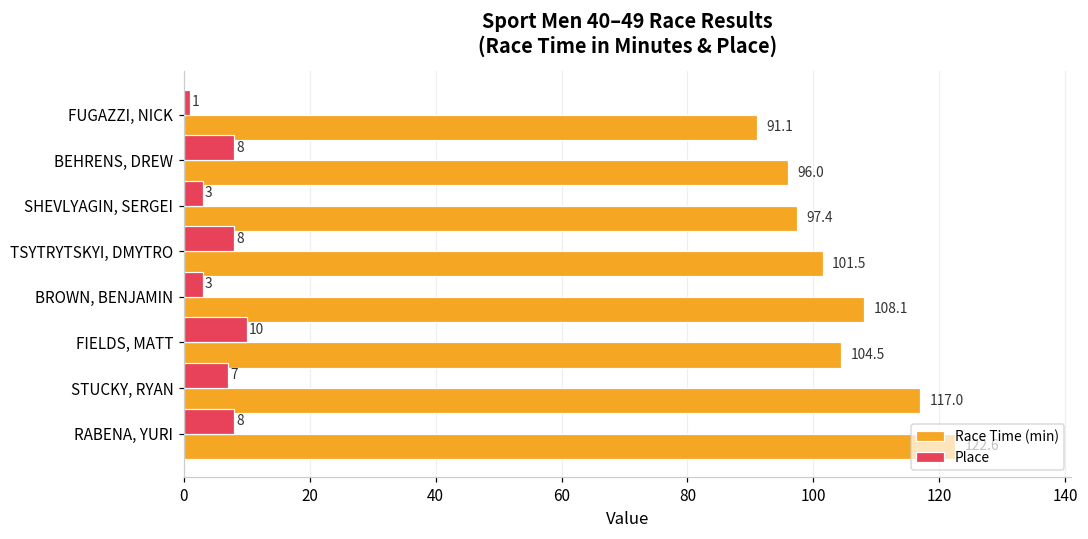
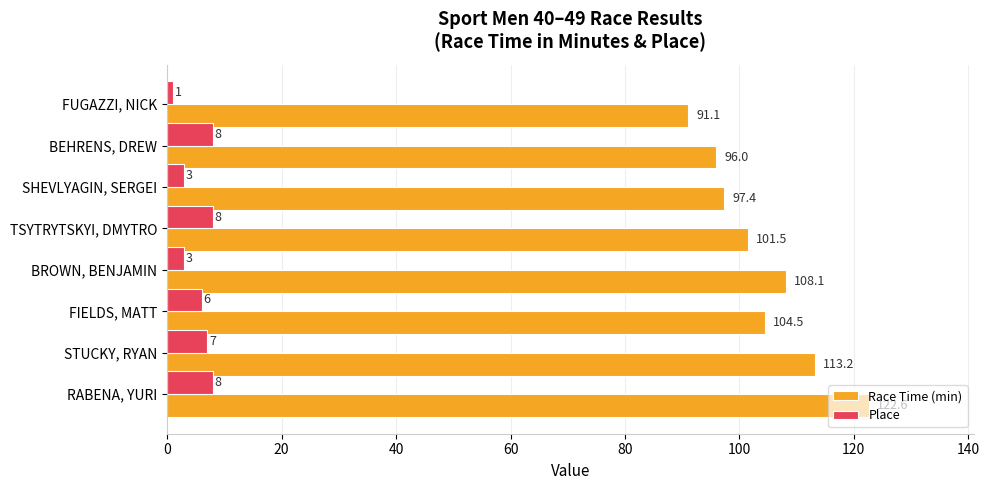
  {
    "Race Time (min)": {
      "FUGAZZI, NICK": 91.1,
      "BEHRENS, DREW": 96.0,
      "SHEVLYAGIN, SERGEI": 97.4,
      "TSYTRYTSKYI, DMYTRO": 101.5,
      "BROWN, BENJAMIN": 108.1,
      "FIELDS, MATT": 104.5,
-     "STUCKY, RYAN": 117.0
+     "STUCKY, RYAN": 113.2
    },
    "Place": {
      "FUGAZZI, NICK": 1,
      "BEHRENS, DREW": 8,
      "SHEVLYAGIN, SERGEI": 3,
      "TSYTRYTSKYI, DMYTRO": 8,
      "BROWN, BENJAMIN": 3,
-     "FIELDS, MATT": 10,
+     "FIELDS, MATT": 6,
      "STUCKY, RYAN": 7,
      "RABENA, YURI": 8
    }
  }
